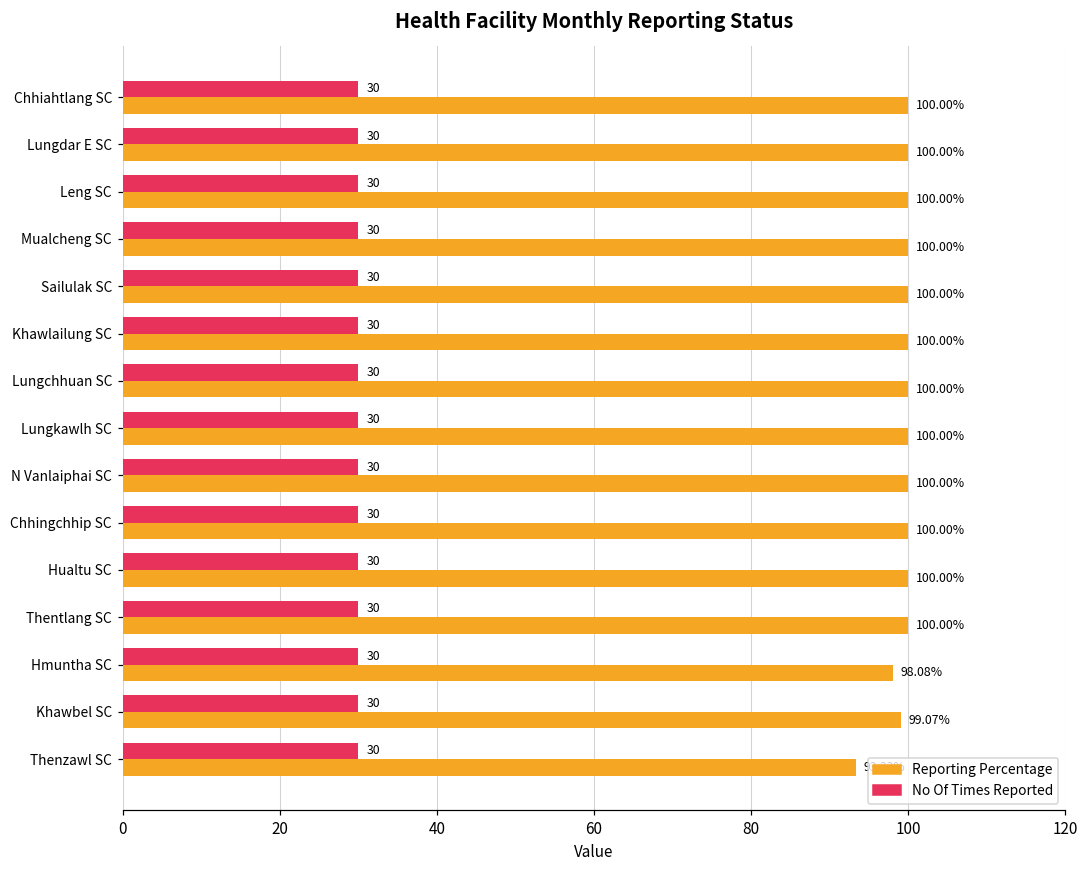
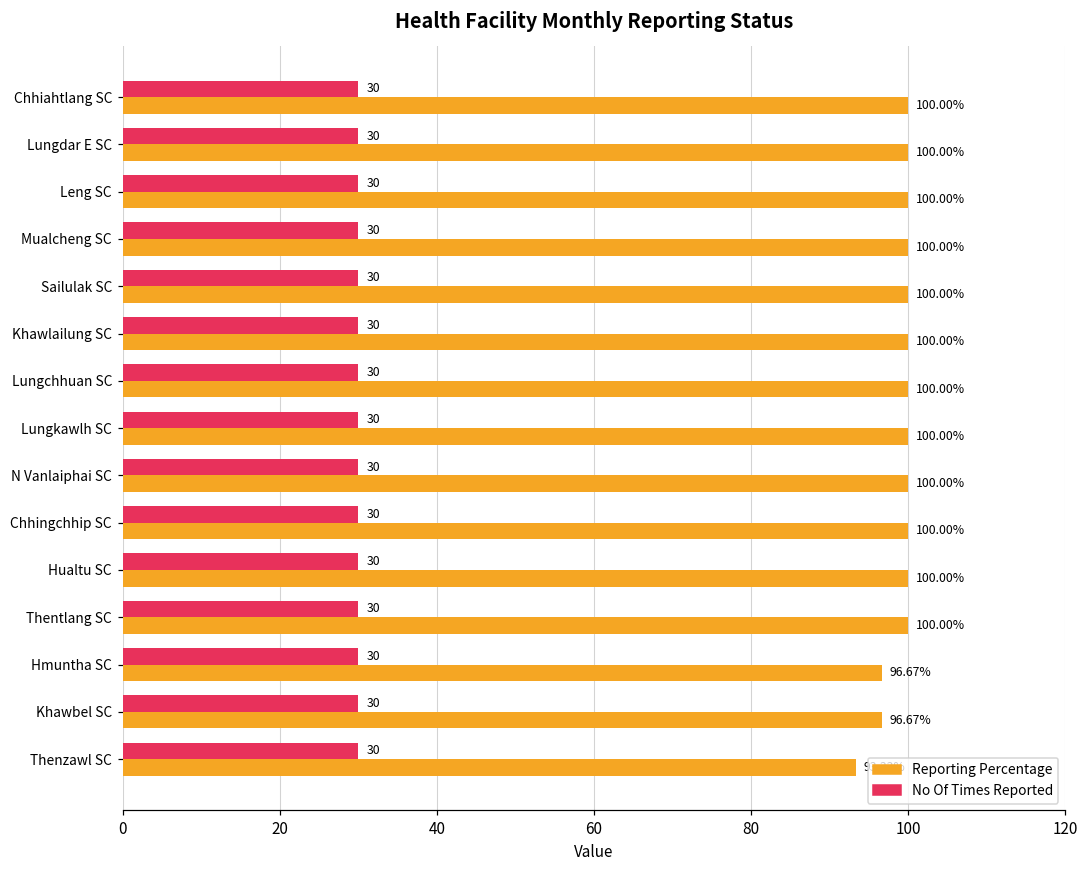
  {
    "Reporting Percentage": {
      "Chhiahtlang SC": "100.00%",
      "Lungdar E SC": "100.00%",
      "Leng SC": "100.00%",
      "Mualcheng SC": "100.00%",
      "Sailulak SC": "100.00%",
      "Khawlailung SC": "100.00%",
      "Lungchhuan SC": "100.00%",
      "Lungkawlh SC": "100.00%",
      "N Vanlaiphai SC": "100.00%",
      "Chhingchhip SC": "100.00%",
      "Hualtu SC": "100.00%",
      "Thentlang SC": "100.00%",
-     "Hmuntha SC": "98.08%",
-     "Khawbel SC": "99.07%"
+     "Hmuntha SC": "96.67%",
+     "Khawbel SC": "96.67%"
    },
    "No Of Times Reported": {
      "Chhiahtlang SC": "30",
      "Lungdar E SC": "30",
      "Leng SC": "30",
      "Mualcheng SC": "30",
      "Sailulak SC": "30",
      "Khawlailung SC": "30",
      "Lungchhuan SC": "30",
      "Lungkawlh SC": "30",
      "N Vanlaiphai SC": "30",
      "Chhingchhip SC": "30",
      "Hualtu SC": "30",
      "Thentlang SC": "30",
      "Hmuntha SC": "30",
      "Khawbel SC": "30",
      "Thenzawl SC": "30"
    }
  }
